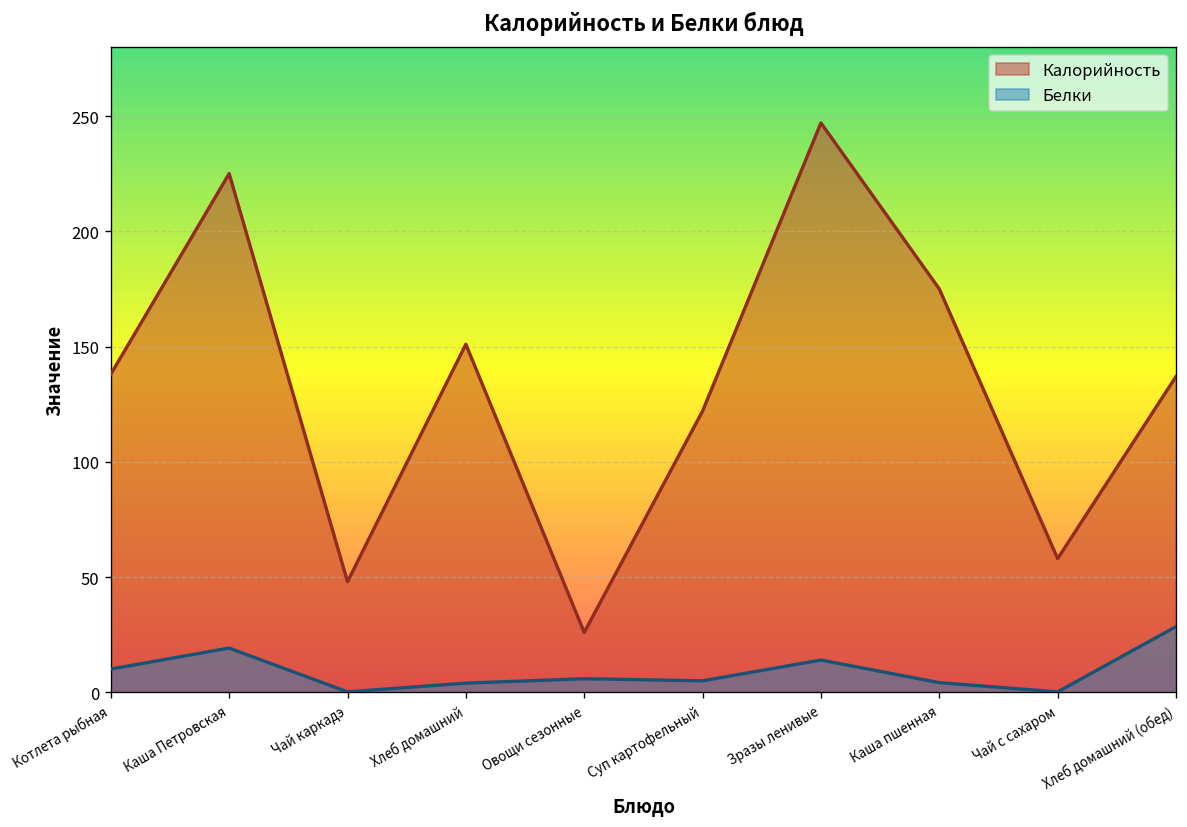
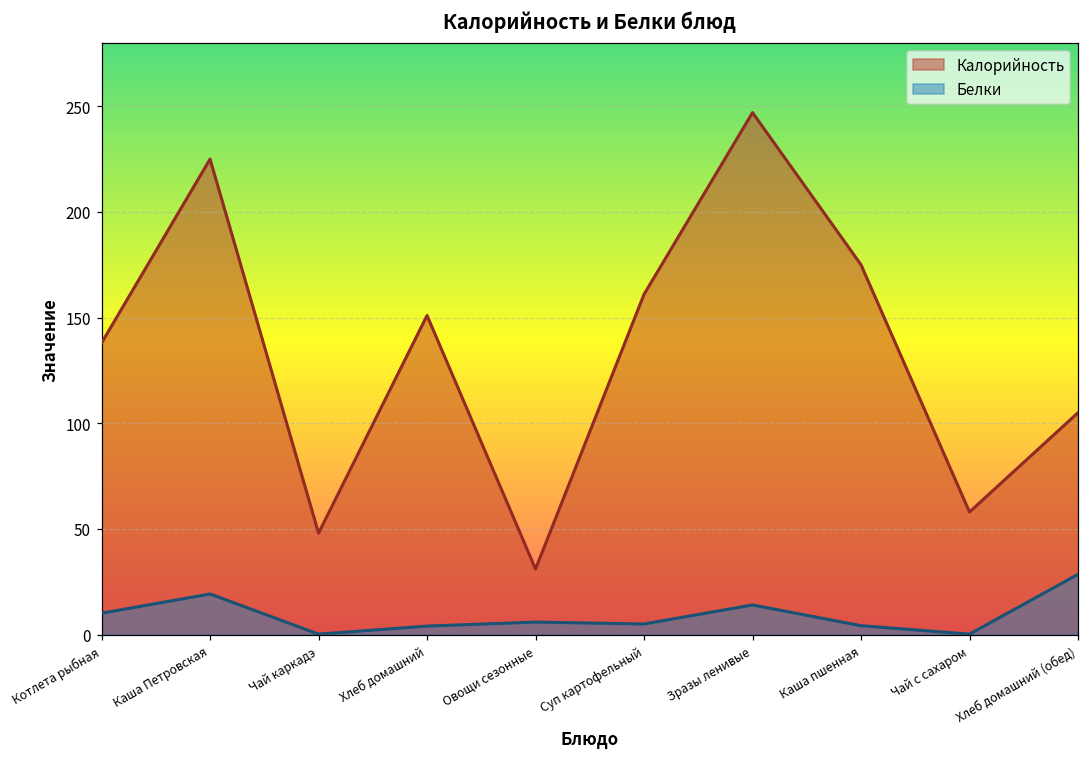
  {
    "Калорийность": {
      "Котлета рыбная": 138,
      "Каша Петровская": 225,
      "Чай каркадэ": 48,
      "Хлеб домашний": 151,
-     "Овощи сезонные": 26,
-     "Суп картофельный": 122,
+     "Овощи сезонные": 31,
+     "Суп картофельный": 161,
      "Зразы ленивые": 247,
      "Каша пшенная": 175,
      "Чай с сахаром": 58,
-     "Хлеб домашний (обед)": 137
+     "Хлеб домашний (обед)": 105
    },
    "Белки": {
      "Котлета рыбная": 10,
      "Каша Петровская": 19,
      "Чай каркадэ": 0,
      "Хлеб домашний": 4,
      "Овощи сезонные": 6,
      "Суп картофельный": 5,
      "Зразы ленивые": 14,
      "Каша пшенная": 4,
      "Чай с сахаром": 0,
      "Хлеб домашний (обед)": 29
    }
  }
